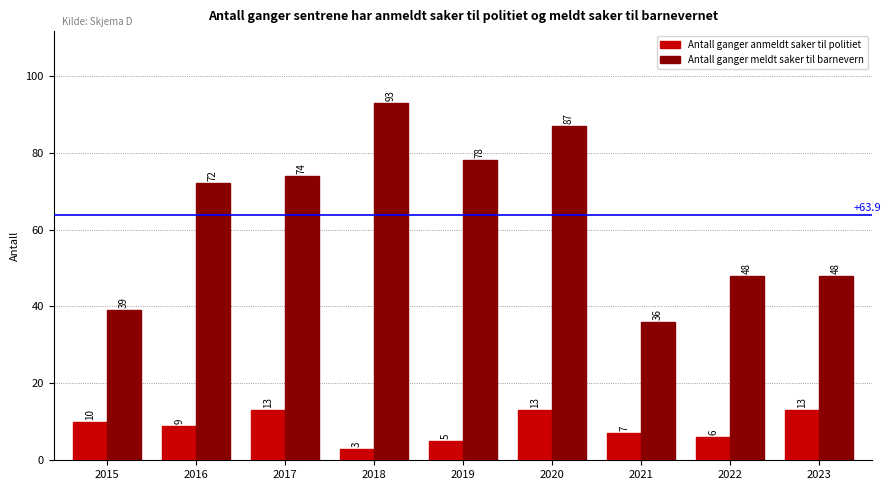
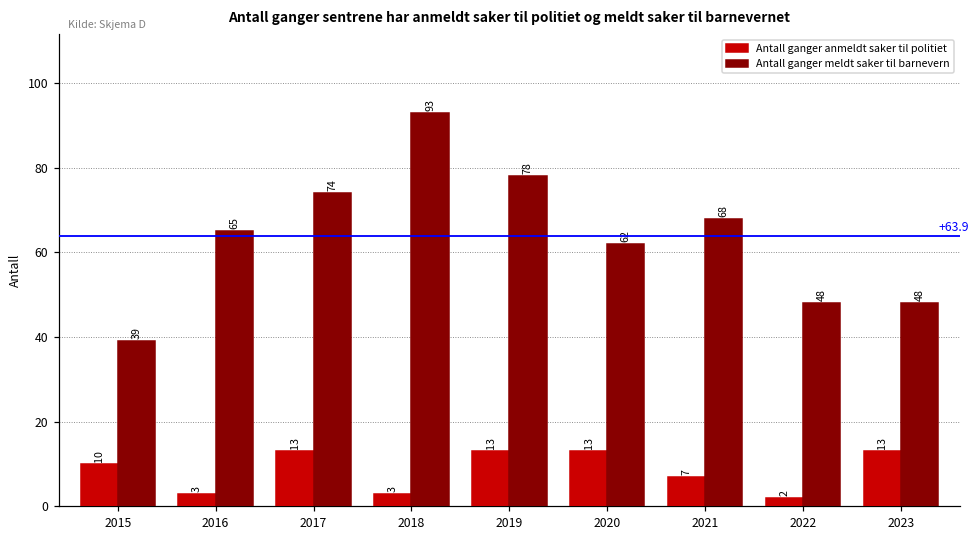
  {
    "Antall ganger anmeldt saker til politiet": {
      "2015": 10,
-     "2016": 9,
+     "2016": 3,
      "2017": 13,
      "2018": 3,
-     "2019": 5,
+     "2019": 13,
      "2020": 13,
      "2021": 7,
-     "2022": 6,
+     "2022": 2,
      "2023": 13
    },
    "Antall ganger meldt saker til barnevern": {
      "2015": 39,
-     "2016": 72,
+     "2016": 65,
      "2017": 74,
      "2018": 93,
      "2019": 78,
-     "2020": 87,
-     "2021": 36,
+     "2020": 62,
+     "2021": 68,
      "2022": 48,
      "2023": 48
    }
  }
